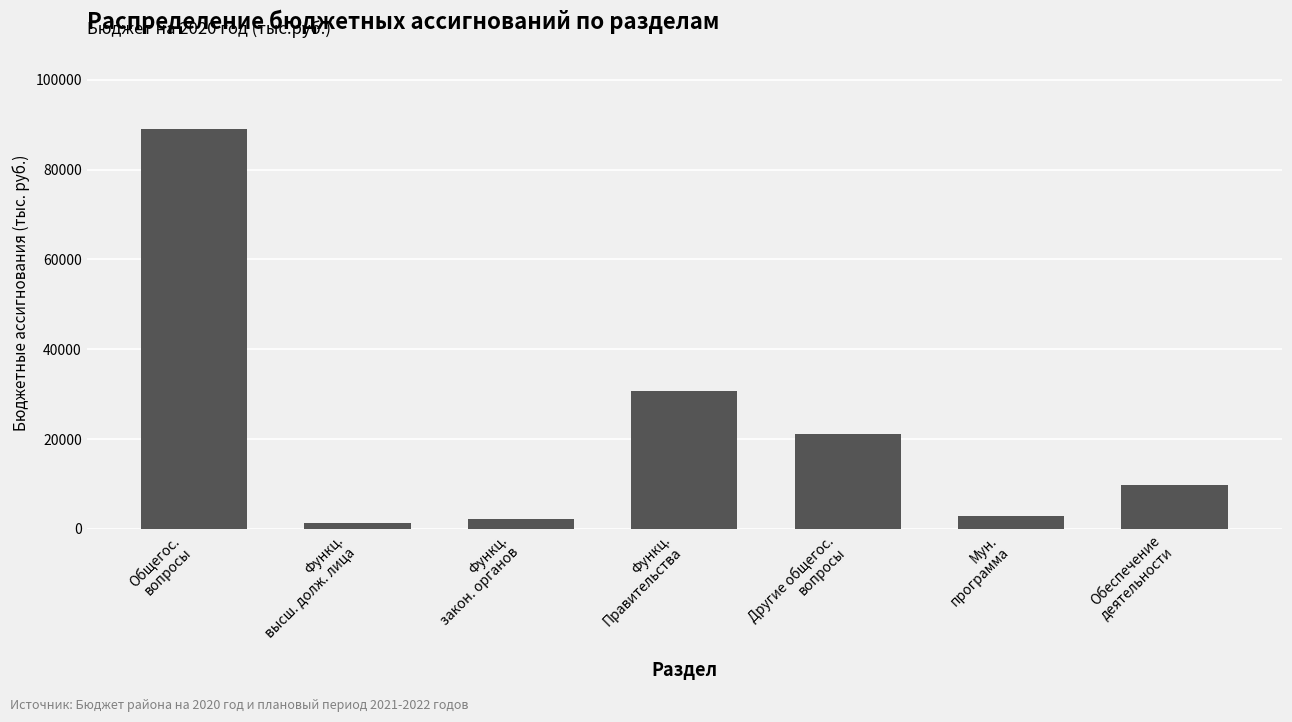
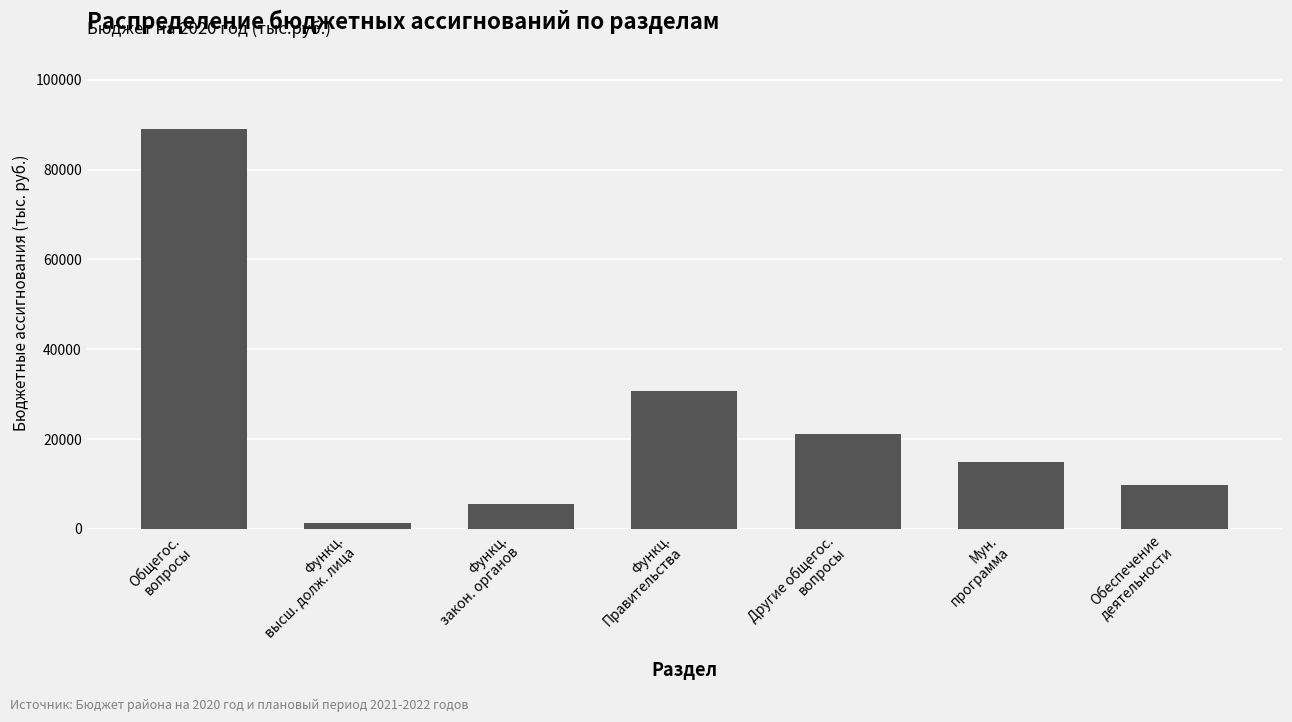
  {
    "Общегос. вопросы": 89000,
    "Функц. высш. долж. лица": 1000,
-   "Функц. закон. органов": 2000,
+   "Функц. закон. органов": 5000,
    "Функц. Правительства": 31000,
    "Другие общегос. вопросы": 21000,
-   "Мун. программа": 3000,
+   "Мун. программа": 15000,
    "Обеспечение деятельности": 10000
  }
